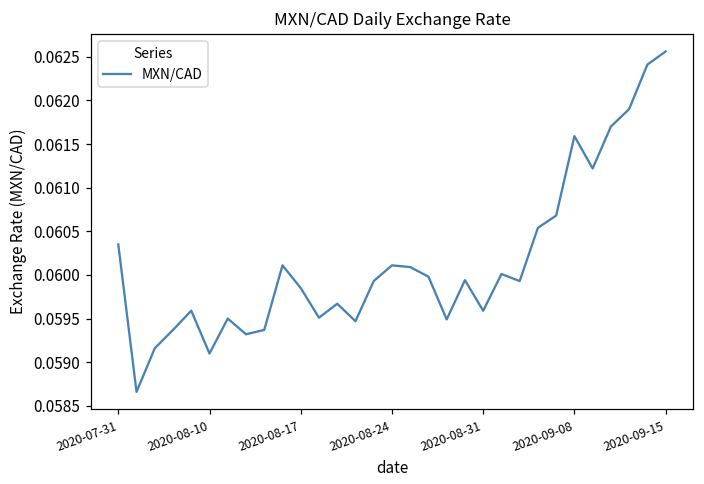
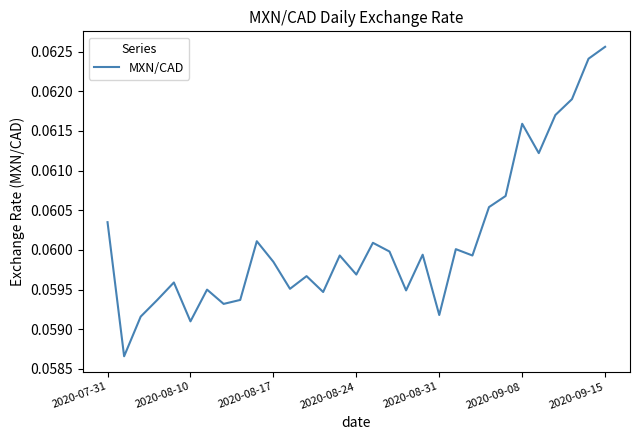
  {
    "2020-07-31": 0.0604,
    "2020-08-10": 0.0591,
    "2020-08-17": 0.0599,
-   "2020-08-24": 0.0601,
-   "2020-08-31": 0.0596,
+   "2020-08-24": 0.0597,
+   "2020-08-31": 0.0592,
    "2020-09-08": 0.0616,
    "2020-09-15": 0.0626
  }
